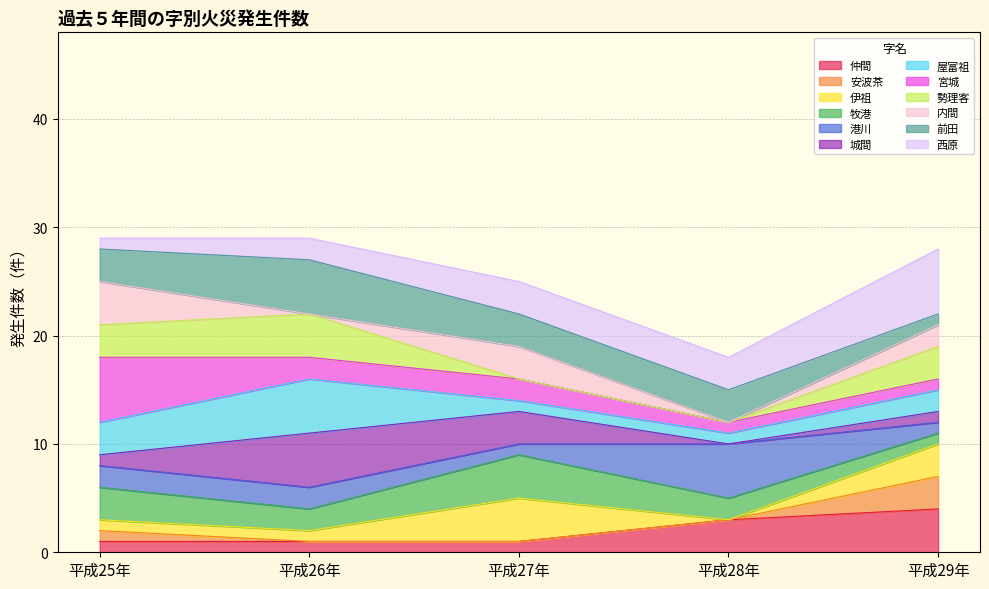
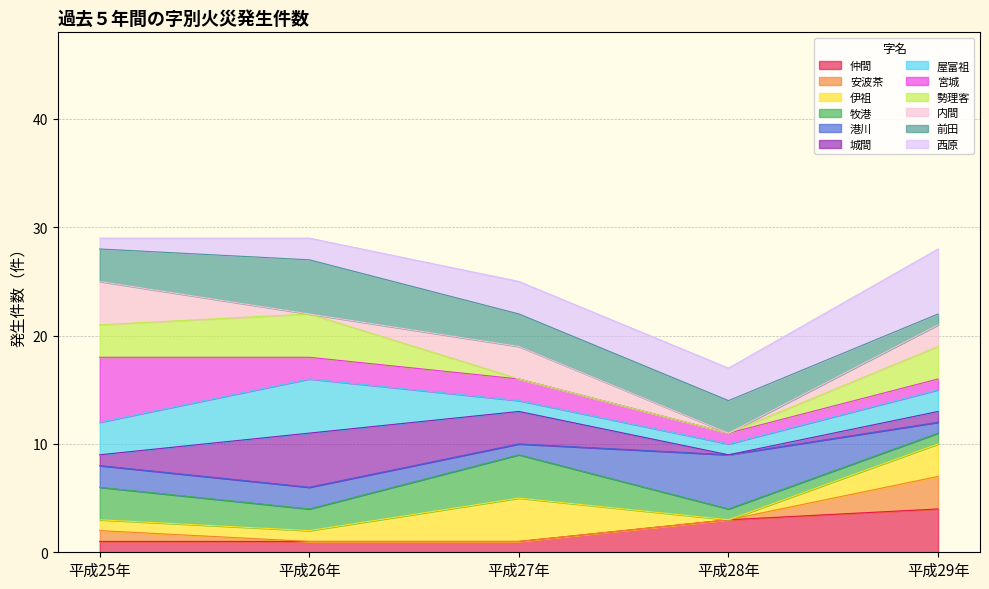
  {
    "仲間": {
      "平成25年": 1,
      "平成29年": 4
    },
    "安波茶": {
      "平成25年": 1,
      "平成29年": 3
    },
    "伊祖": {
      "平成25年": 3,
      "平成26年": 2,
      "平成27年": 5,
      "平成29年": 10
    },
    "牧港": {
      "平成25年": 3,
      "平成26年": 2,
      "平成27年": 4,
-     "平成28年": 2,
+     "平成28年": 1,
      "平成29年": 1
    },
    "港川": {
      "平成25年": 2,
      "平成26年": 2,
      "平成27年": 1,
      "平成29年": 1
    },
    "城間": {
      "平成25年": 1,
      "平成26年": 5,
      "平成27年": 3,
      "平成29年": 1
    },
    "屋富祖": {
      "平成25年": 3,
      "平成26年": 5,
      "平成27年": 1,
      "平成28年": 1,
      "平成29年": 2
    },
    "宮城": {
      "平成25年": 6,
      "平成26年": 2,
      "平成29年": 1
    },
    "勢理客": {
      "平成25年": 3,
      "平成29年": 3
    },
    "前田": {
      "平成25年": 3,
      "平成26年": 5,
      "平成27年": 3,
      "平成28年": 3,
      "平成29年": 1
    }
  }
